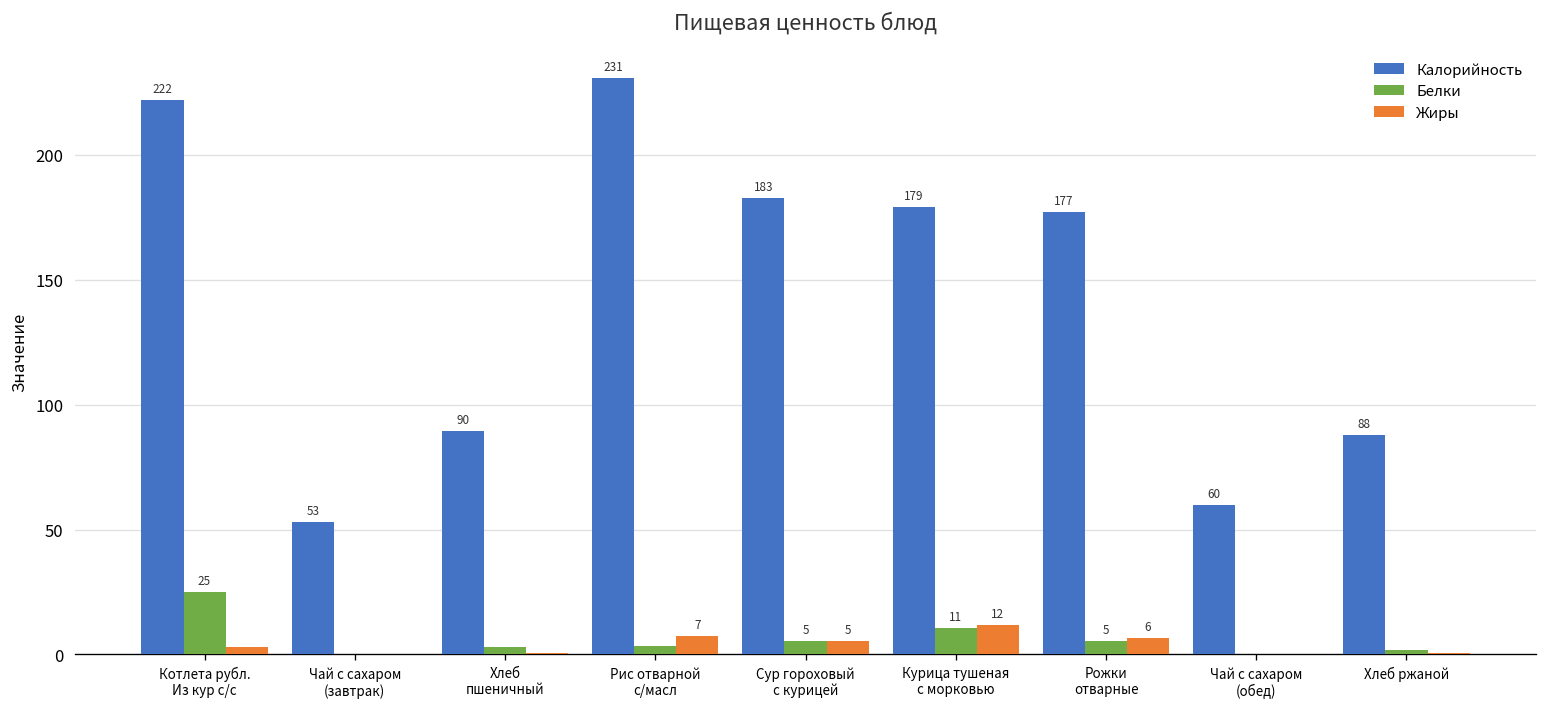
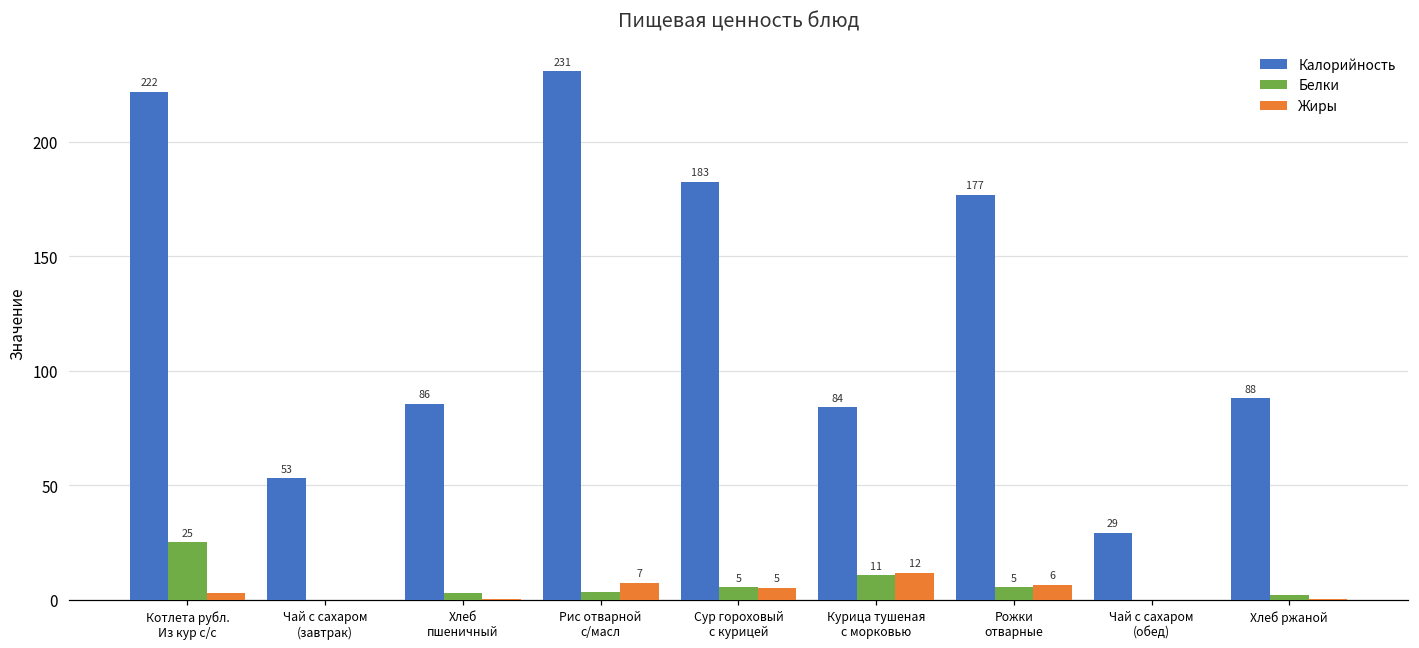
  {
    "Калорийность": {
      "Котлета рубл. Из кур с/с": 222,
      "Чай с сахаром (завтрак)": 53,
-     "Хлеб пшеничный": 90,
+     "Хлеб пшеничный": 86,
      "Рис отварной с/масл": 231,
      "Сур гороховый с курицей": 183,
-     "Курица тушеная с морковью": 179,
+     "Курица тушеная с морковью": 84,
      "Рожки отварные": 177,
-     "Чай с сахаром (обед)": 60,
+     "Чай с сахаром (обед)": 29,
      "Хлеб ржаной": 88
    },
    "Белки": {
      "Котлета рубл. Из кур с/с": 25,
      "Сур гороховый с курицей": 5,
      "Курица тушеная с морковью": 11,
      "Рожки отварные": 5
    },
    "Жиры": {
      "Рис отварной с/масл": 7,
      "Сур гороховый с курицей": 5,
      "Курица тушеная с морковью": 12,
      "Рожки отварные": 6
    }
  }
